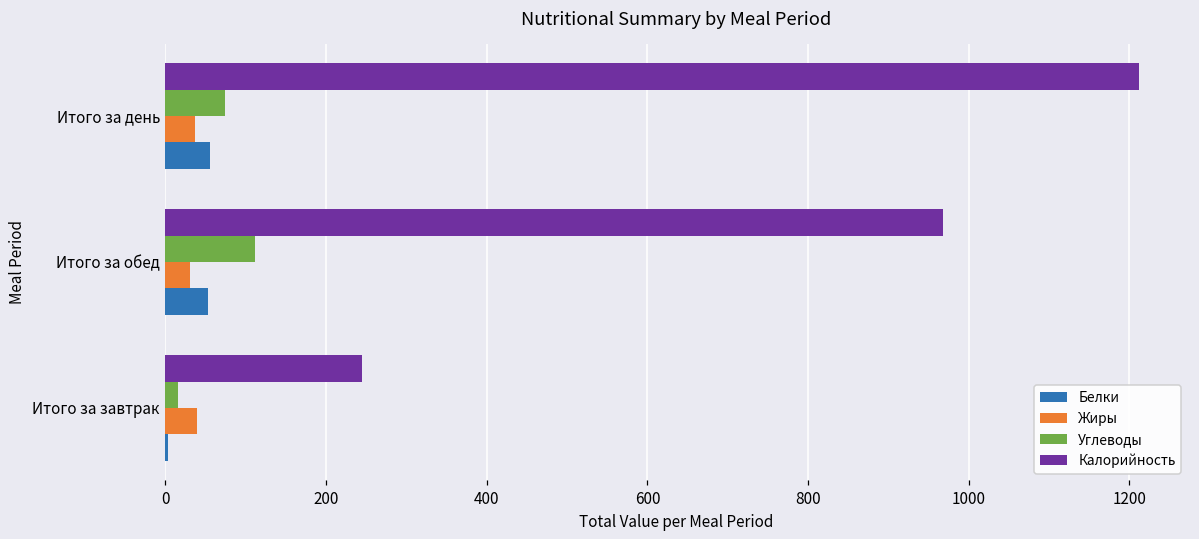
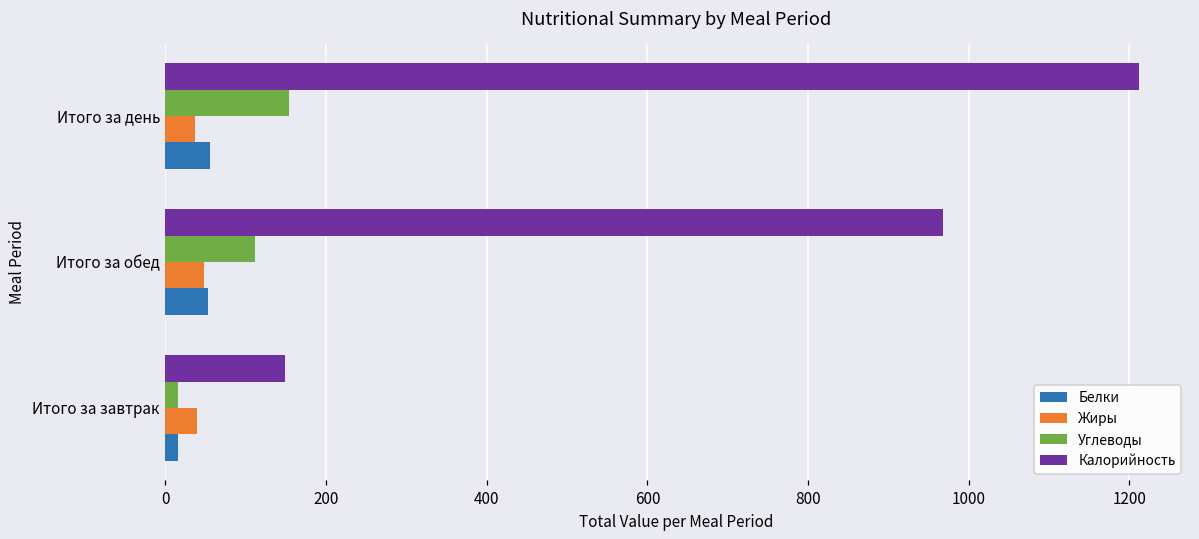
  {
    "Белки": {
      "Итого за день": 60,
      "Итого за обед": 50,
-     "Итого за завтрак": 0
+     "Итого за завтрак": 20
    },
    "Жиры": {
      "Итого за день": 40,
-     "Итого за обед": 30,
+     "Итого за обед": 50,
      "Итого за завтрак": 40
    },
    "Углеводы": {
-     "Итого за день": 70,
+     "Итого за день": 150,
      "Итого за обед": 110,
      "Итого за завтрак": 20
    },
    "Калорийность": {
      "Итого за день": 1210,
      "Итого за обед": 970,
-     "Итого за завтрак": 240
+     "Итого за завтрак": 150
    }
  }
